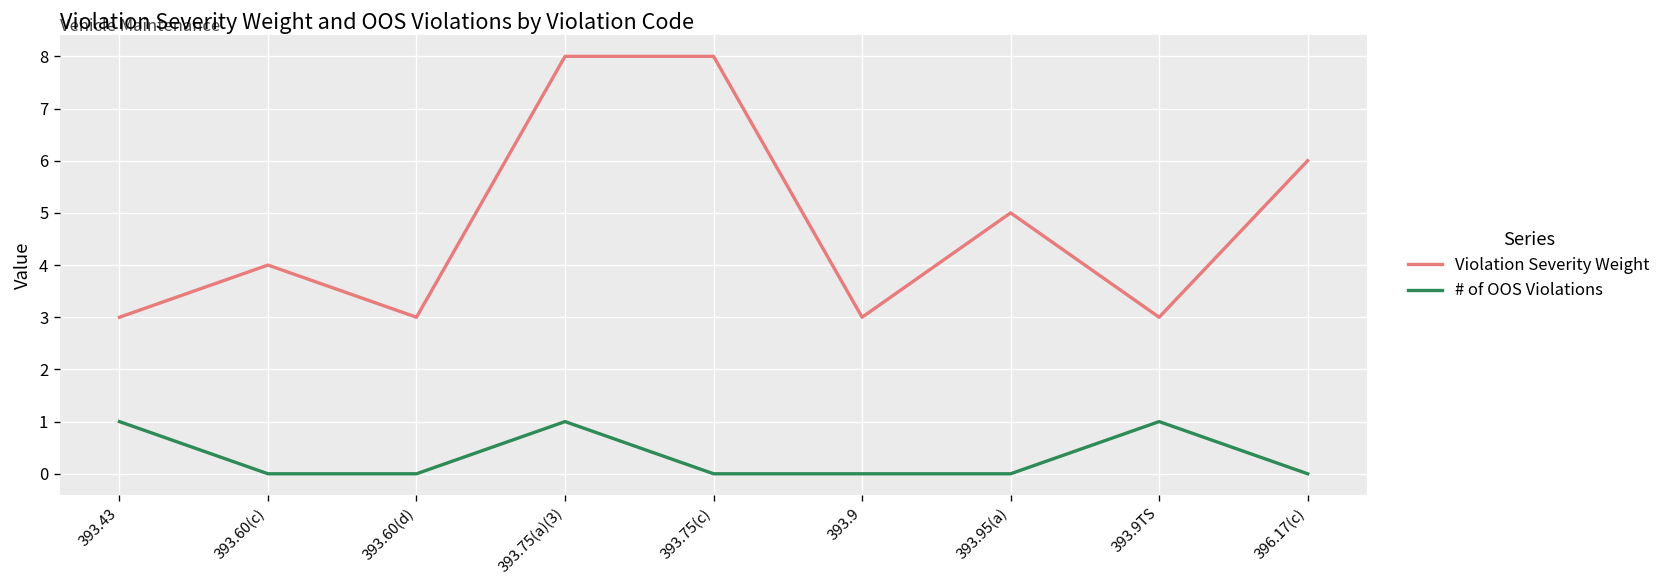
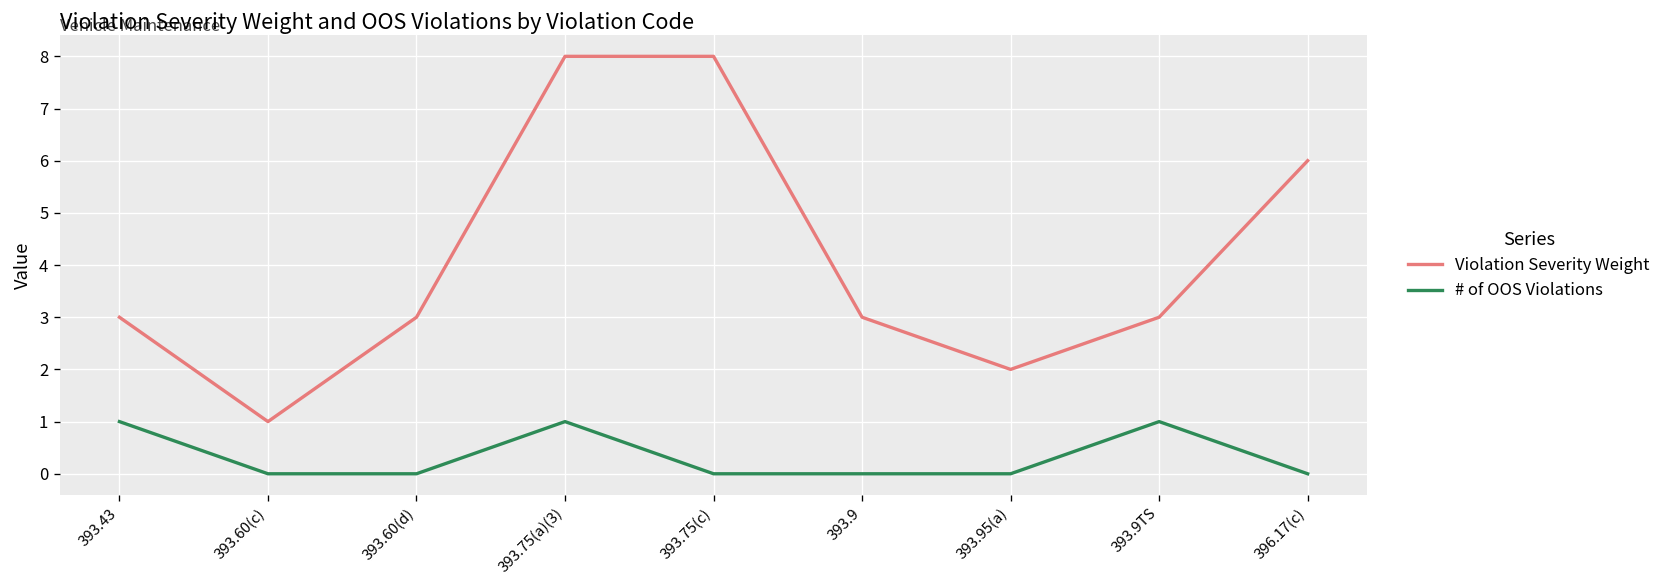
  {
    "Violation Severity Weight": {
      "393.43": 3,
-     "393.60(c)": 4,
+     "393.60(c)": 1,
      "393.60(d)": 3,
      "393.75(a)(3)": 8,
      "393.75(c)": 8,
      "393.9": 3,
-     "393.95(a)": 5,
+     "393.95(a)": 2,
      "393.9TS": 3,
      "396.17(c)": 6
    },
    "# of OOS Violations": {
      "393.43": 1,
      "393.60(c)": 0,
      "393.60(d)": 0,
      "393.75(a)(3)": 1,
      "393.75(c)": 0,
      "393.9": 0,
      "393.95(a)": 0,
      "393.9TS": 1,
      "396.17(c)": 0
    }
  }
